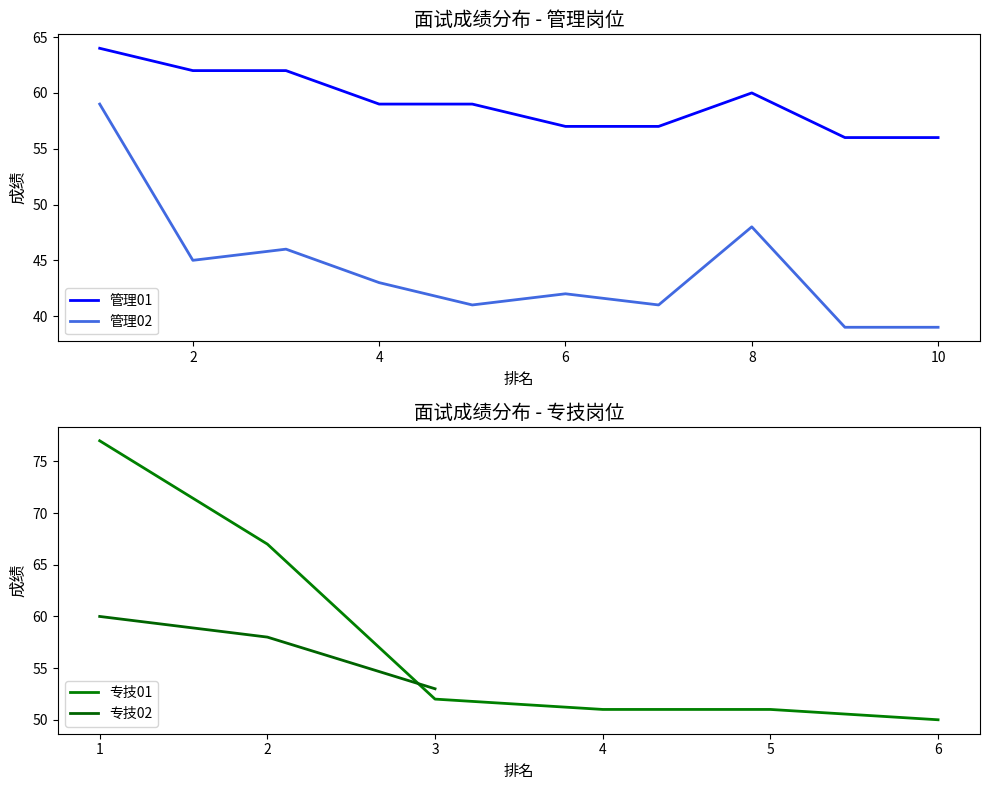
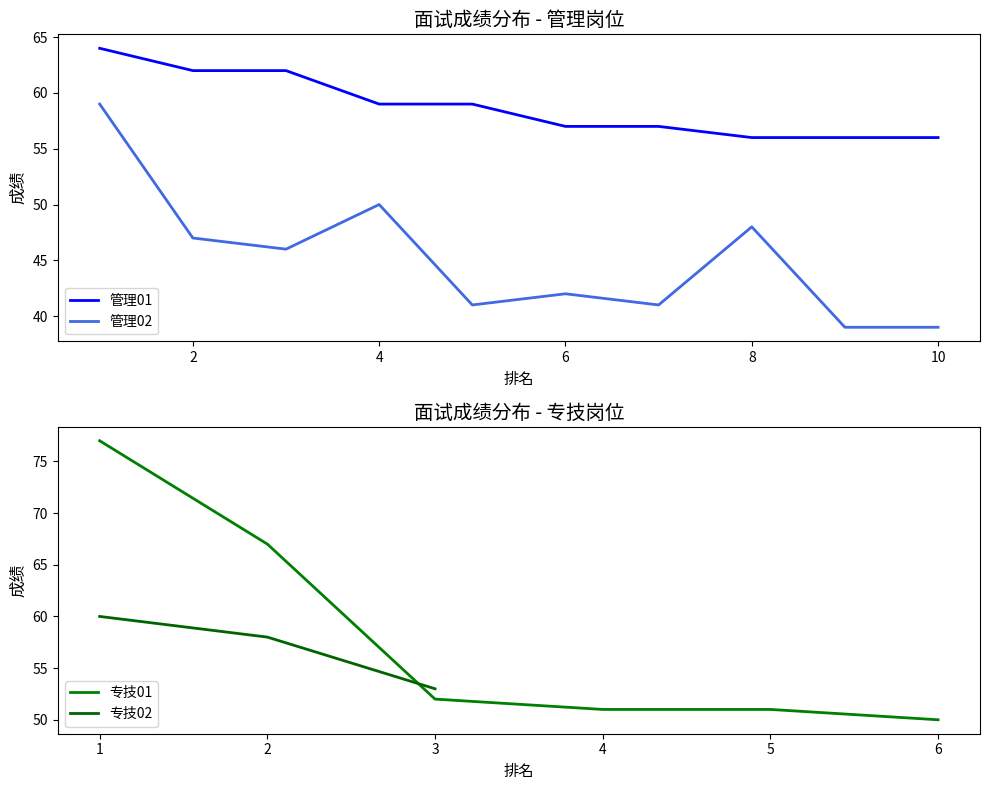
  {
    "面试成绩分布 - 管理岗位": {
      "管理01": {
        "2": 62,
        "4": 59,
        "6": 57,
-       "8": 60,
+       "8": 56,
        "10": 56
      },
      "管理02": {
-       "2": 45,
-       "4": 43,
+       "2": 47,
+       "4": 50,
        "6": 42,
        "8": 48,
        "10": 39
      }
    }
  }
